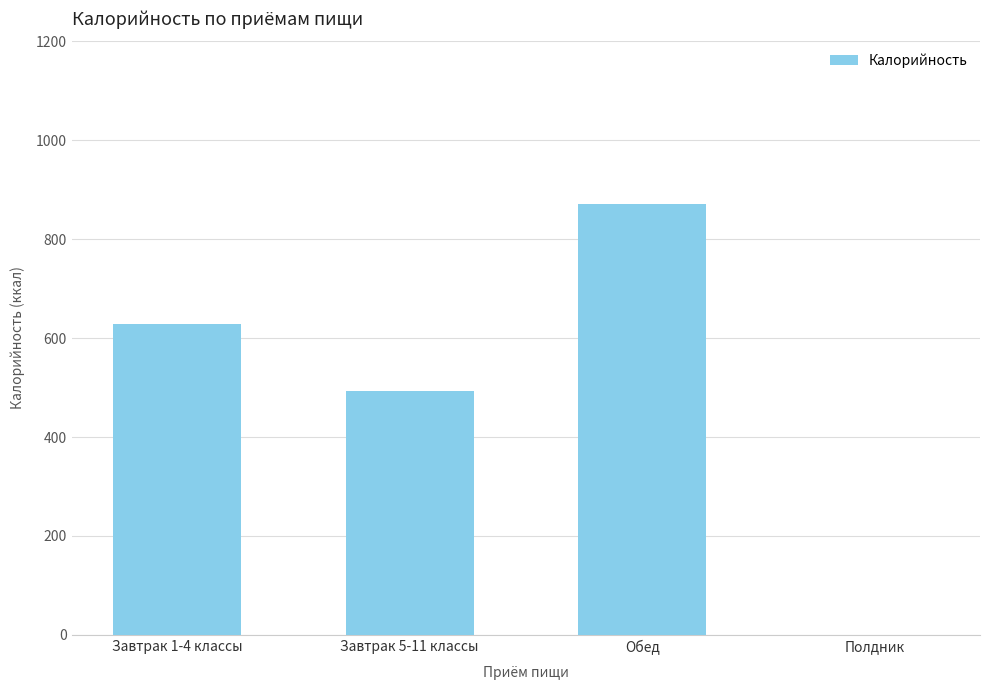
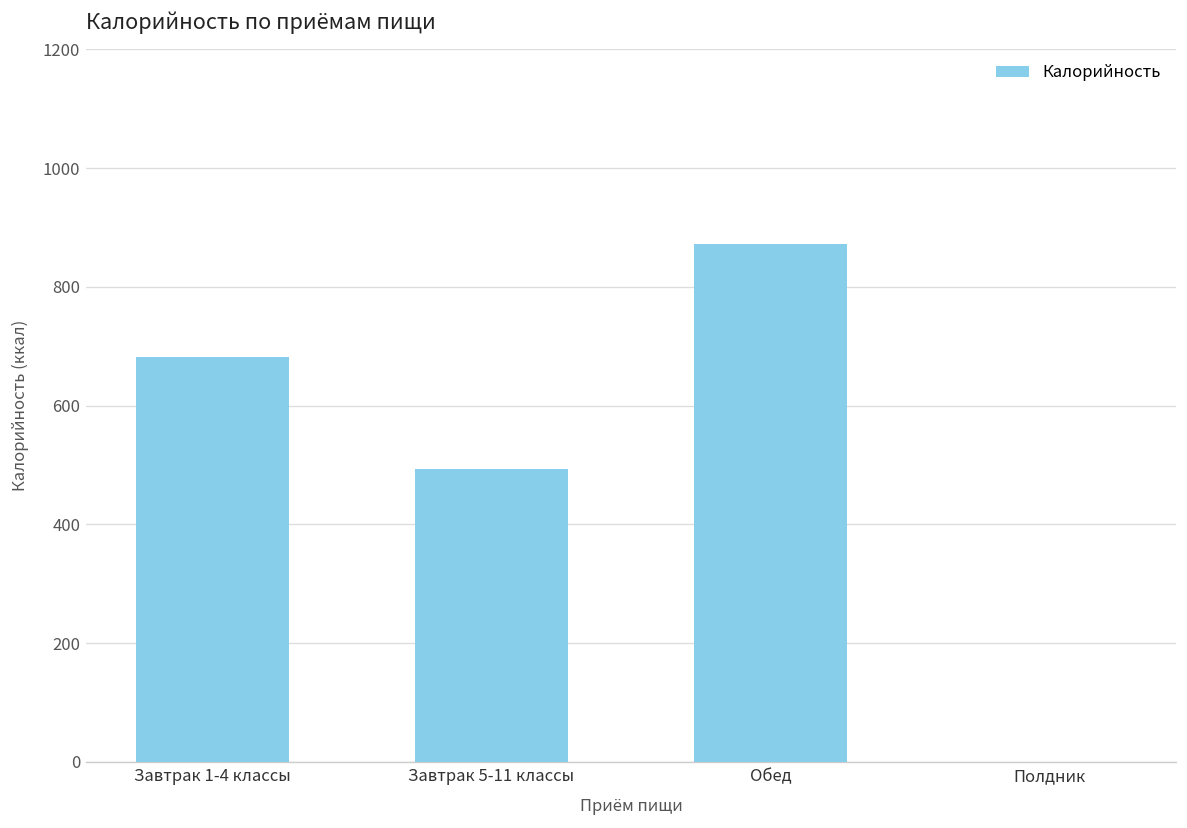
  {
-   "Завтрак 1-4 классы": 630,
+   "Завтрак 1-4 классы": 680,
    "Завтрак 5-11 классы": 490,
    "Обед": 870,
    "Полдник": 0
  }
